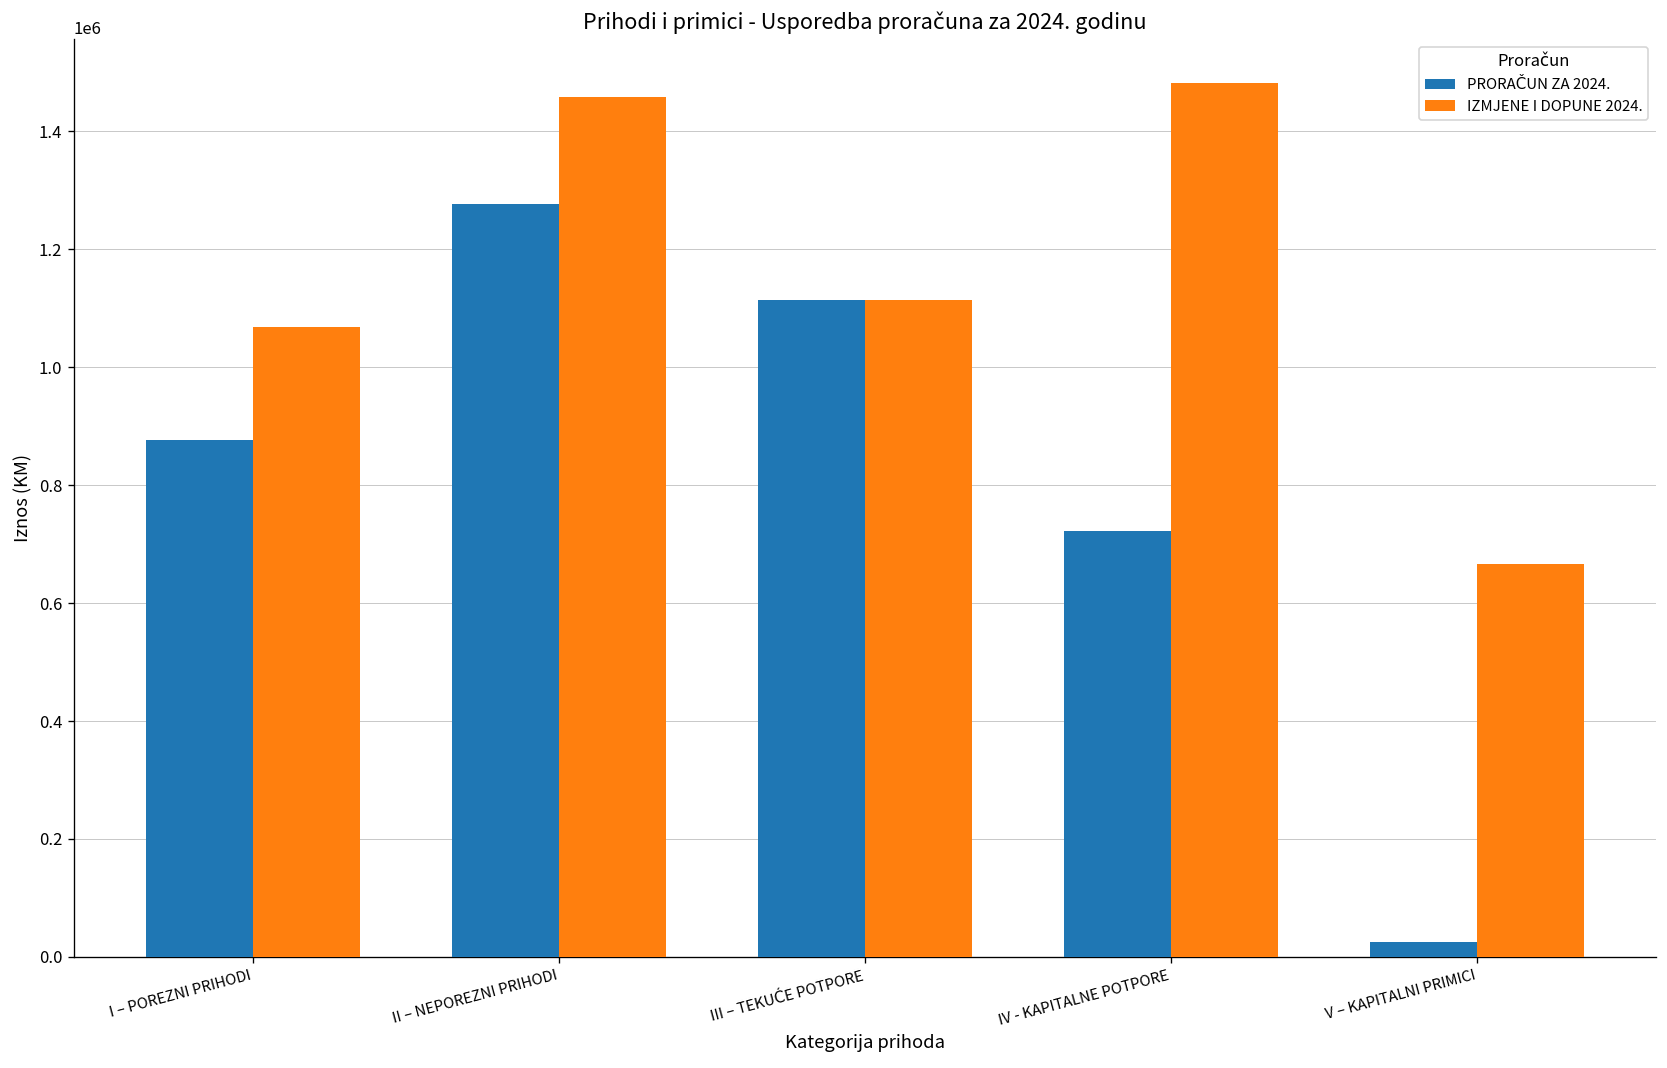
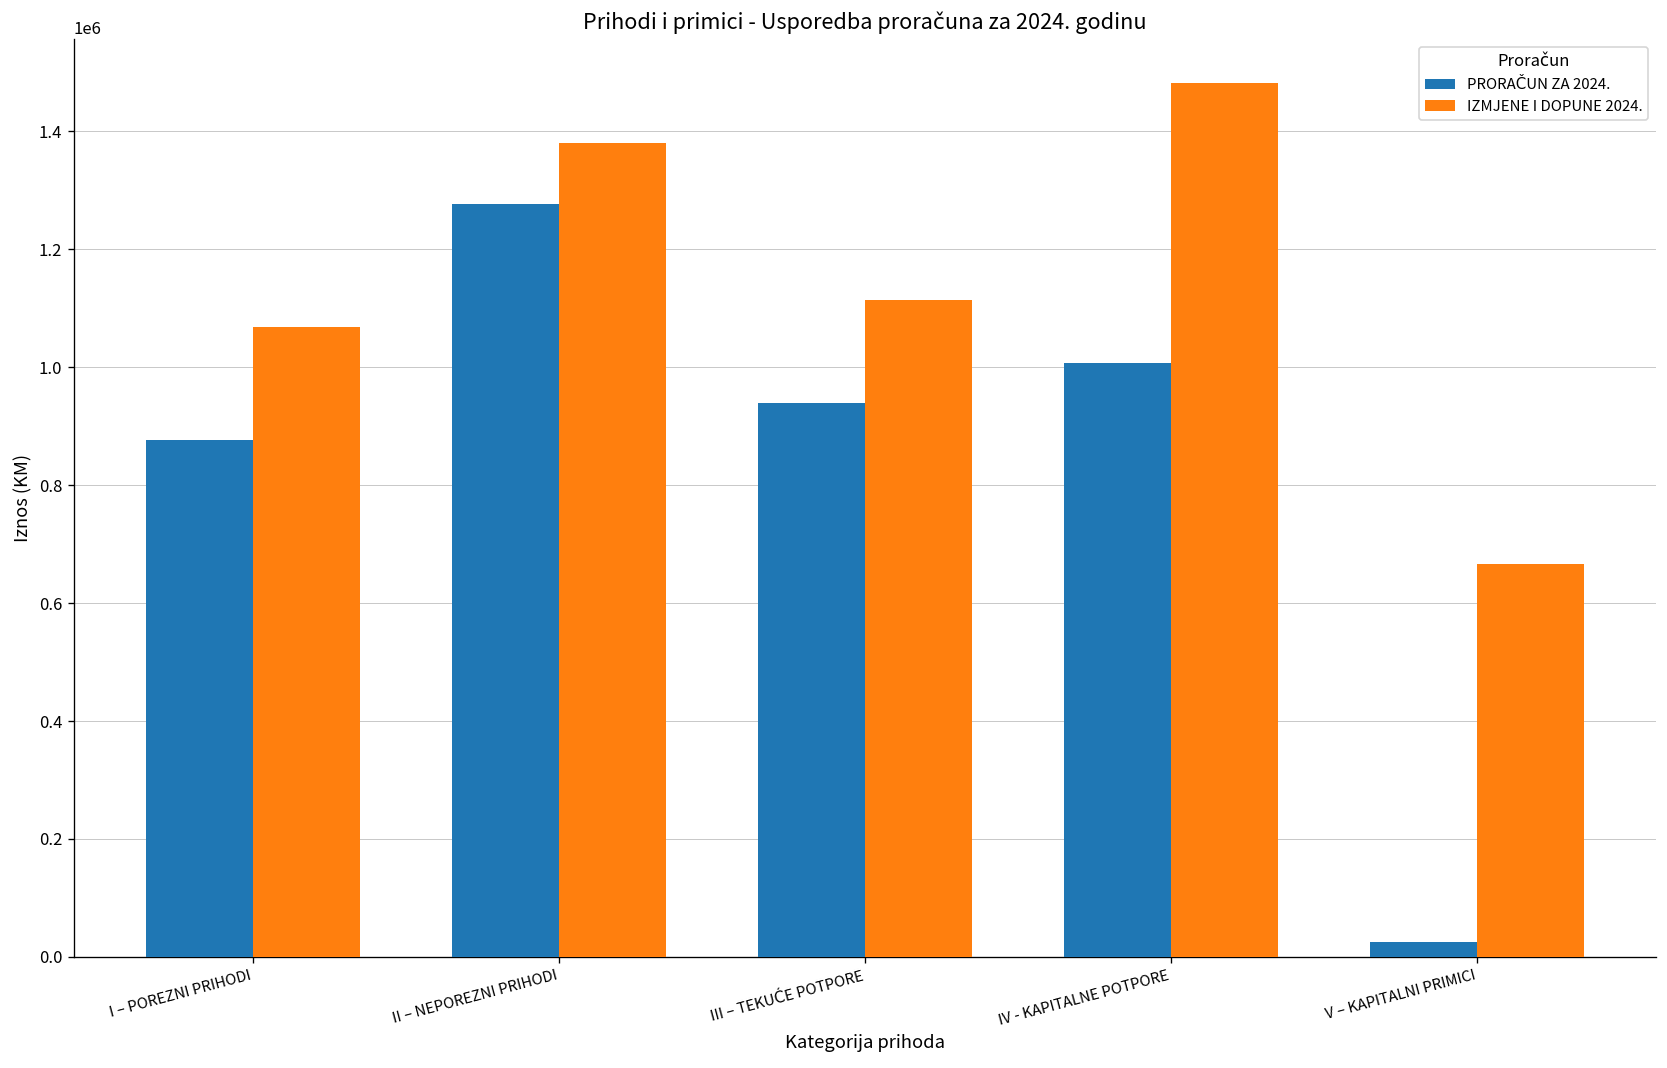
  {
    "PRORAČUN ZA 2024.": {
      "I – POREZNI PRIHODI": 880000,
      "II – NEPOREZNI PRIHODI": 1280000,
-     "III – TEKUĆE POTPORE": 1110000,
-     "IV - KAPITALNE POTPORE": 720000,
+     "III – TEKUĆE POTPORE": 940000,
+     "IV - KAPITALNE POTPORE": 1010000,
      "V – KAPITALNI PRIMICI": 30000
    },
    "IZMJENE I DOPUNE 2024.": {
      "I – POREZNI PRIHODI": 1070000,
-     "II – NEPOREZNI PRIHODI": 1460000,
+     "II – NEPOREZNI PRIHODI": 1380000,
      "III – TEKUĆE POTPORE": 1110000,
      "IV - KAPITALNE POTPORE": 1480000,
      "V – KAPITALNI PRIMICI": 670000
    }
  }
